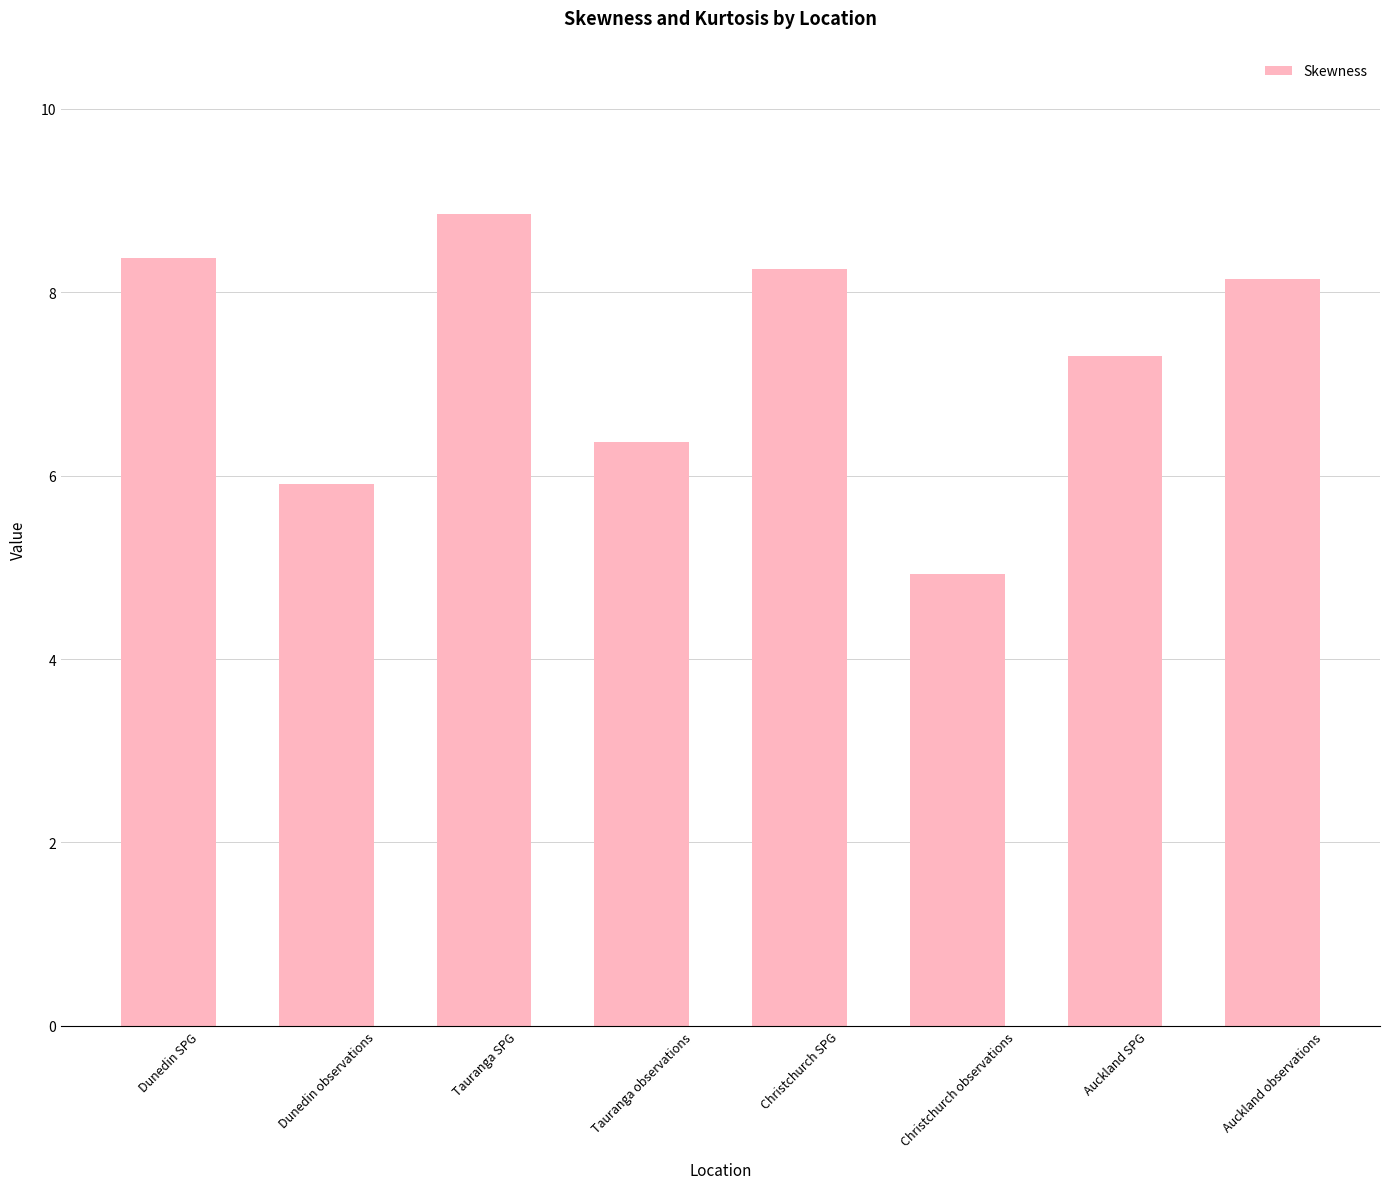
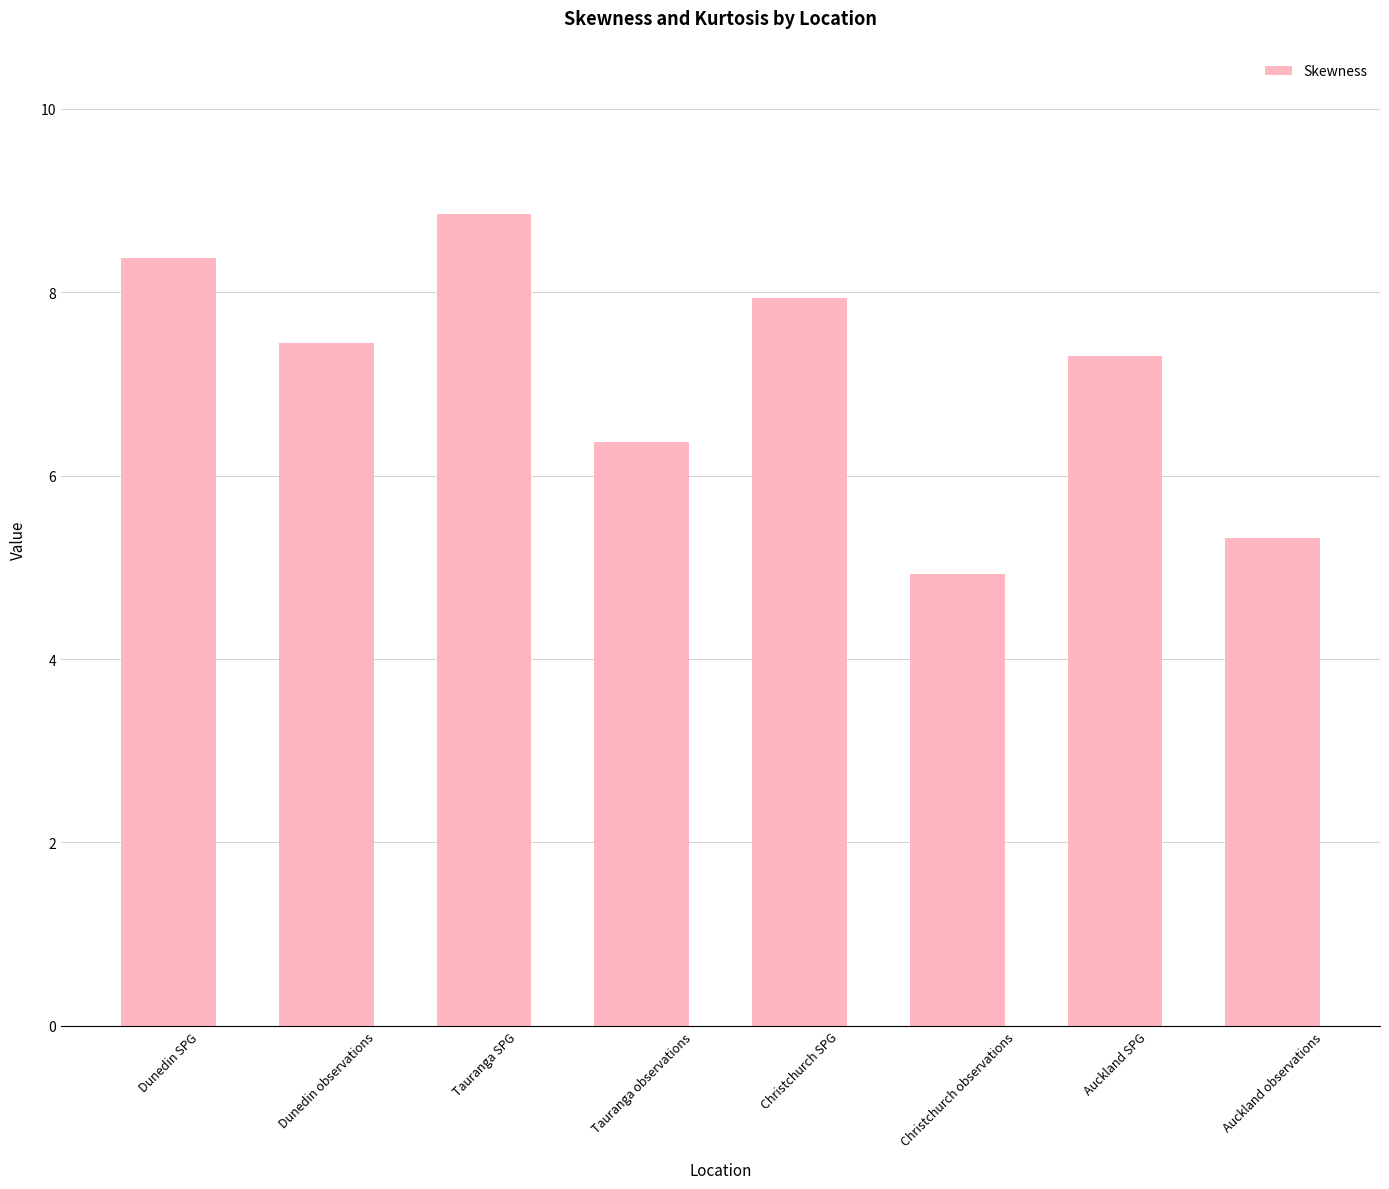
  {
    "Dunedin SPG": 8.4,
-   "Dunedin observations": 5.9,
+   "Dunedin observations": 7.4,
    "Tauranga SPG": 8.9,
    "Tauranga observations": 6.4,
-   "Christchurch SPG": 8.3,
+   "Christchurch SPG": 7.9,
    "Christchurch observations": 4.9,
    "Auckland SPG": 7.3,
-   "Auckland observations": 8.1
+   "Auckland observations": 5.3
  }
